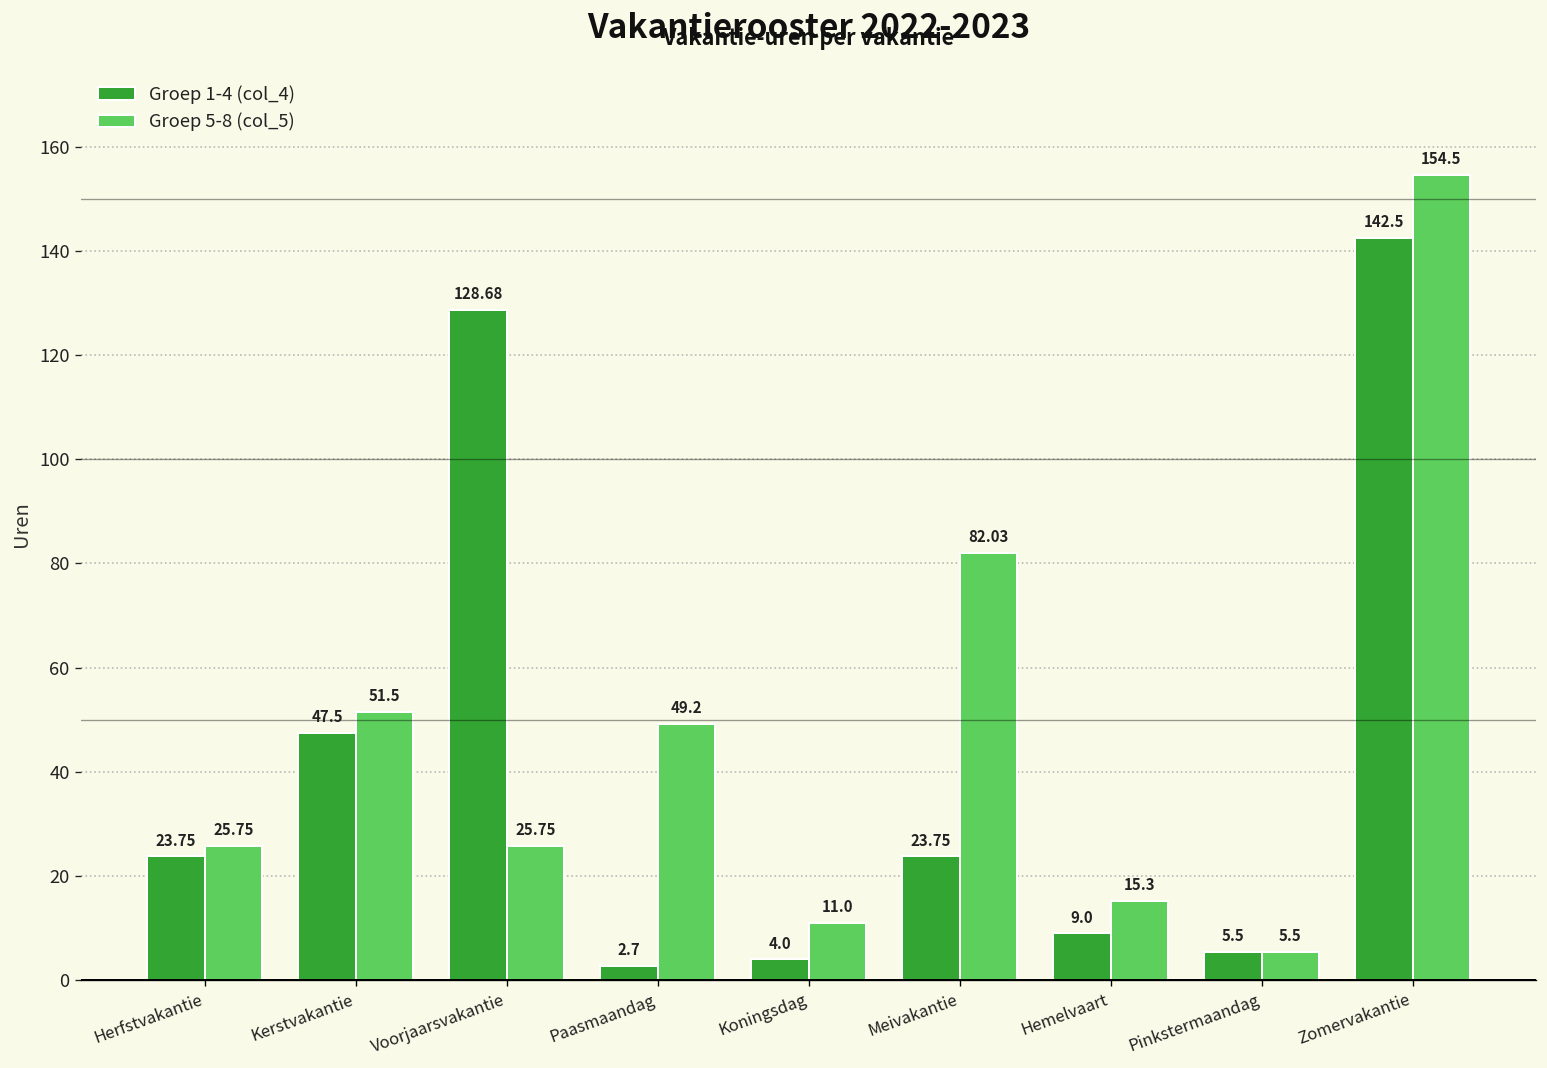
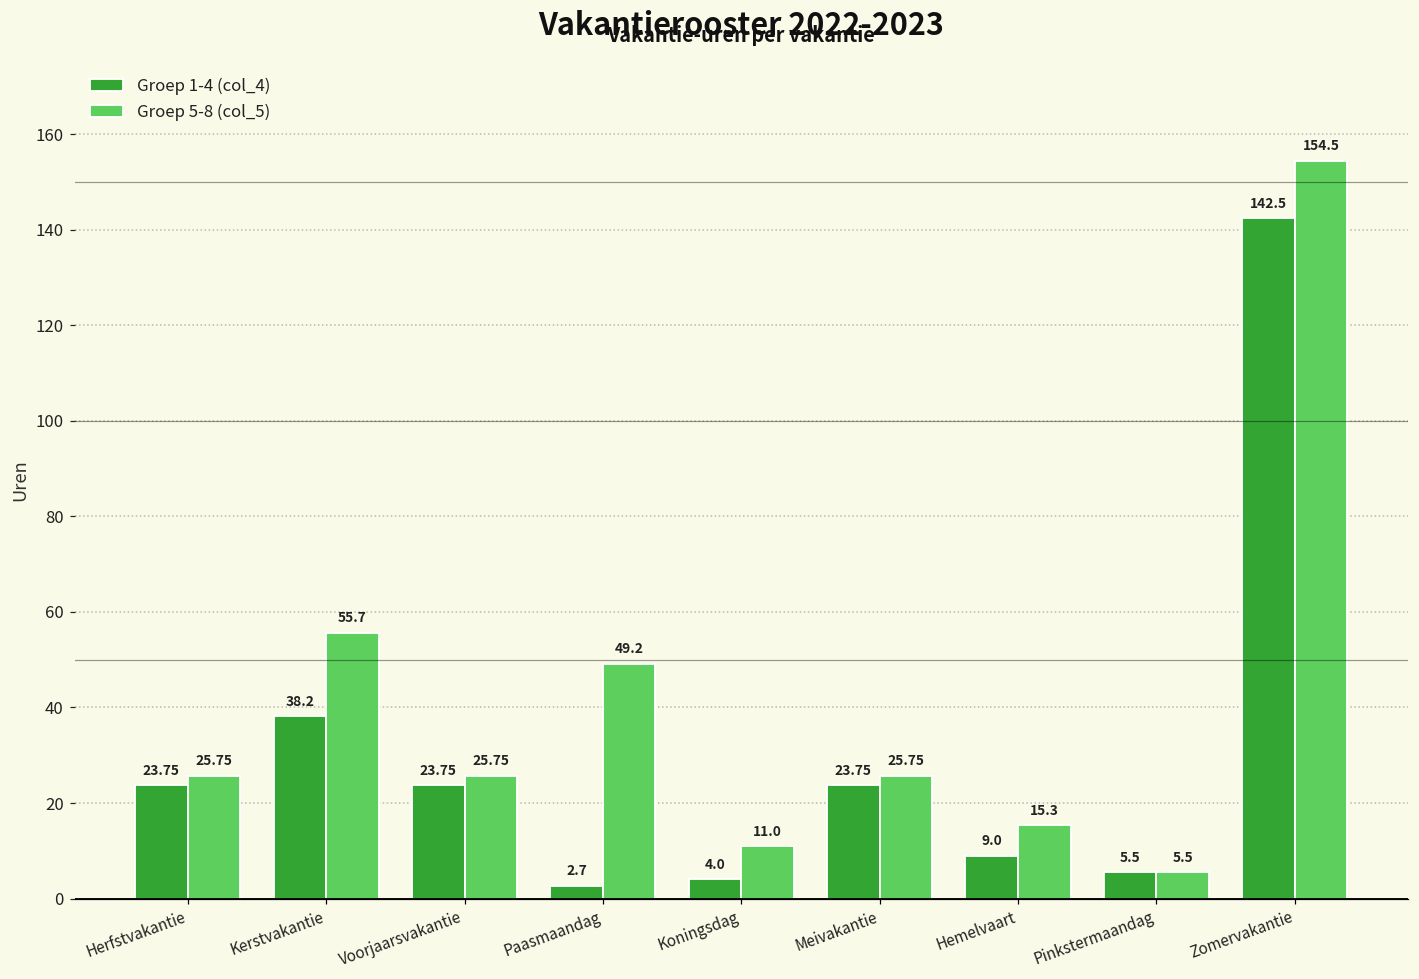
  {
    "Groep 1-4 (col_4)": {
      "Herfstvakantie": 23.75,
-     "Kerstvakantie": 47.5,
-     "Voorjaarsvakantie": 128.68,
+     "Kerstvakantie": 38.2,
+     "Voorjaarsvakantie": 23.75,
      "Paasmaandag": 2.7,
      "Koningsdag": 4.0,
      "Meivakantie": 23.75,
      "Hemelvaart": 9.0,
      "Pinkstermaandag": 5.5,
      "Zomervakantie": 142.5
    },
    "Groep 5-8 (col_5)": {
      "Herfstvakantie": 25.75,
-     "Kerstvakantie": 51.5,
+     "Kerstvakantie": 55.7,
      "Voorjaarsvakantie": 25.75,
      "Paasmaandag": 49.2,
      "Koningsdag": 11.0,
-     "Meivakantie": 82.03,
+     "Meivakantie": 25.75,
      "Hemelvaart": 15.3,
      "Pinkstermaandag": 5.5,
      "Zomervakantie": 154.5
    }
  }
